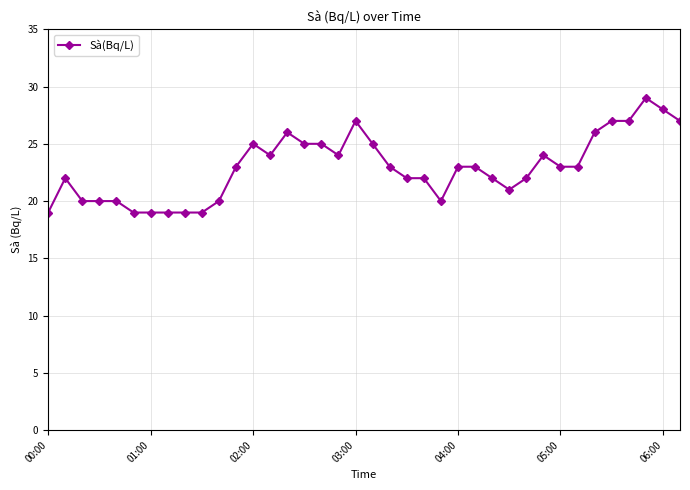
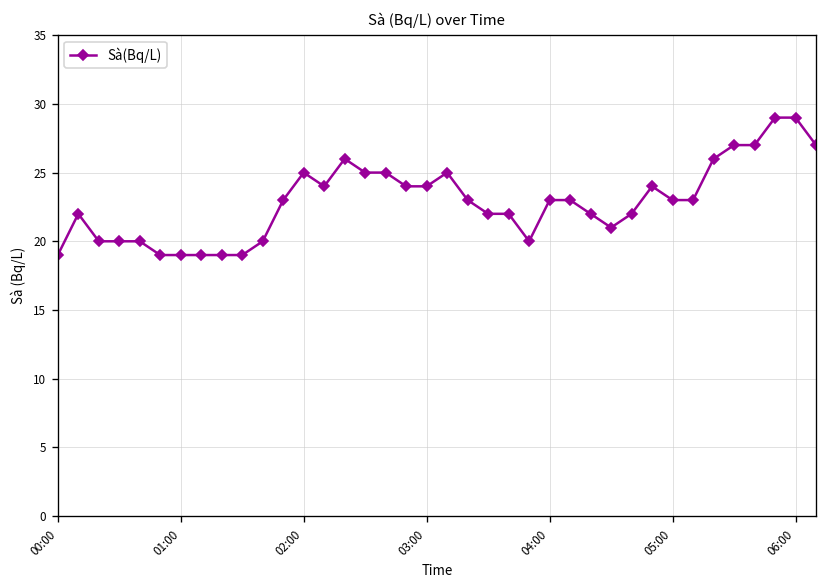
  {
    "00:00": 19,
    "01:00": 19,
    "02:00": 25,
-   "03:00": 27,
+   "03:00": 24,
    "04:00": 23,
    "05:00": 23,
-   "06:00": 28
+   "06:00": 29
  }
